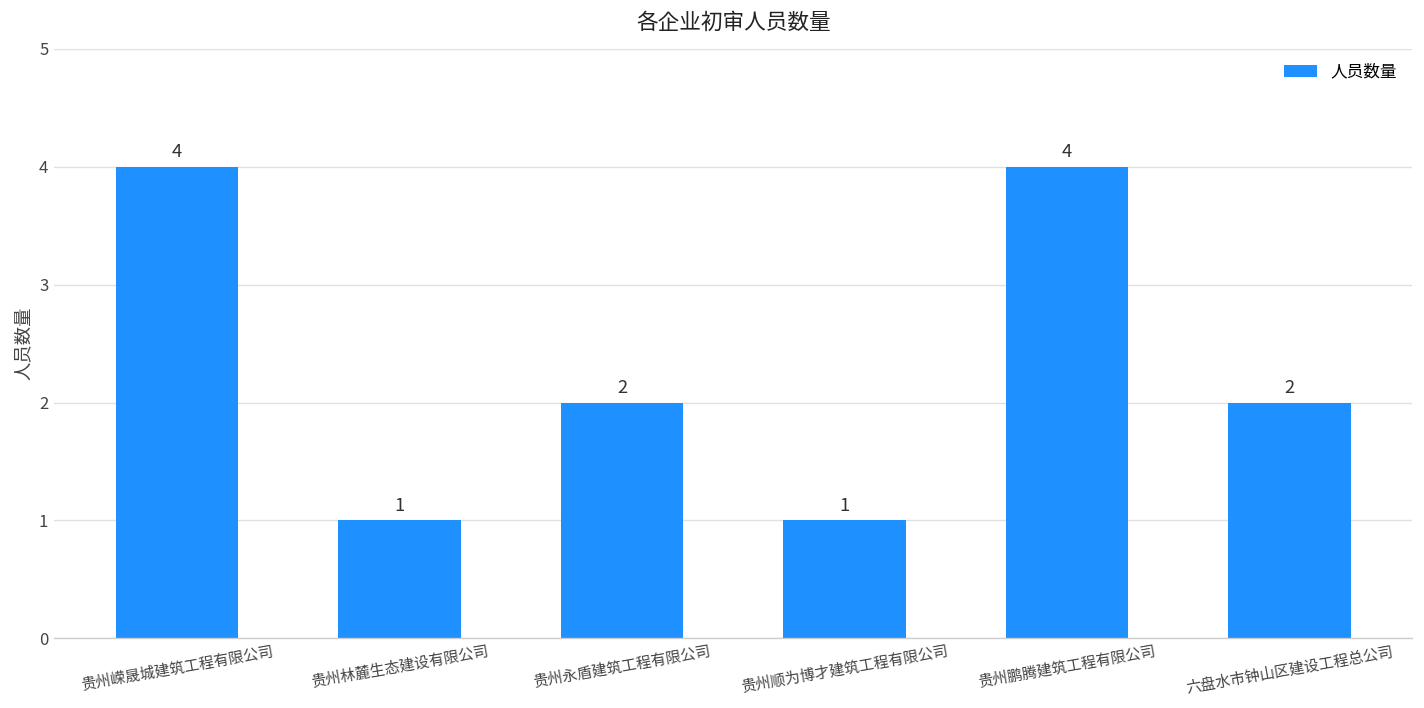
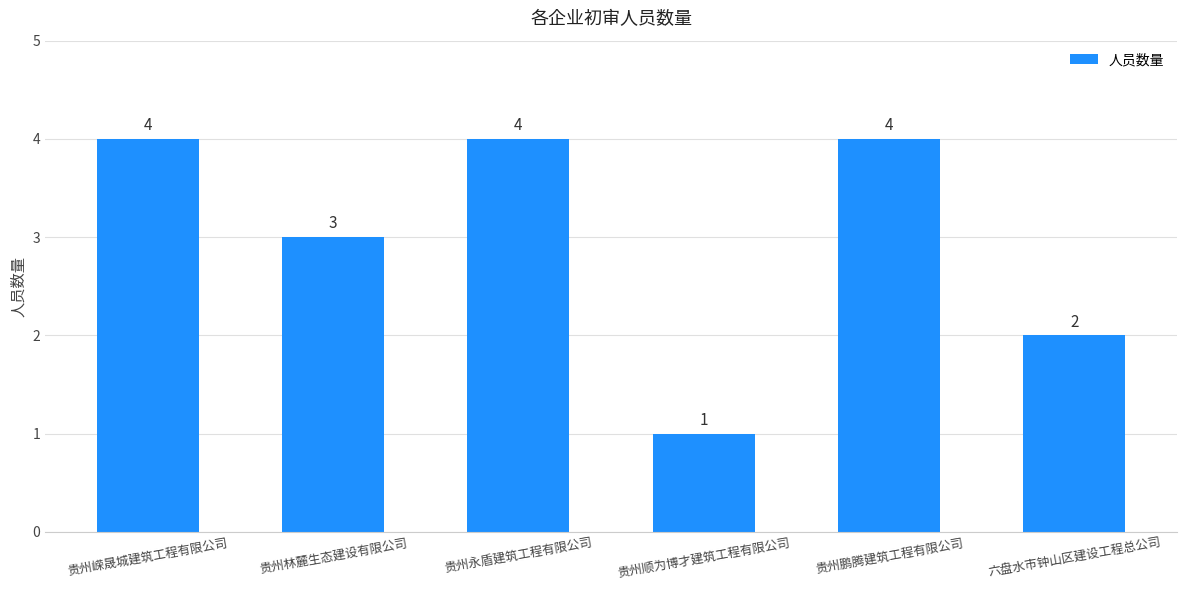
  {
    "贵州嵘晟城建筑工程有限公司": 4,
-   "贵州林麓生态建设有限公司": 1,
-   "贵州永盾建筑工程有限公司": 2,
+   "贵州林麓生态建设有限公司": 3,
+   "贵州永盾建筑工程有限公司": 4,
    "贵州顺为博才建筑工程有限公司": 1,
    "贵州鹏腾建筑工程有限公司": 4,
    "六盘水市钟山区建设工程总公司": 2
  }
